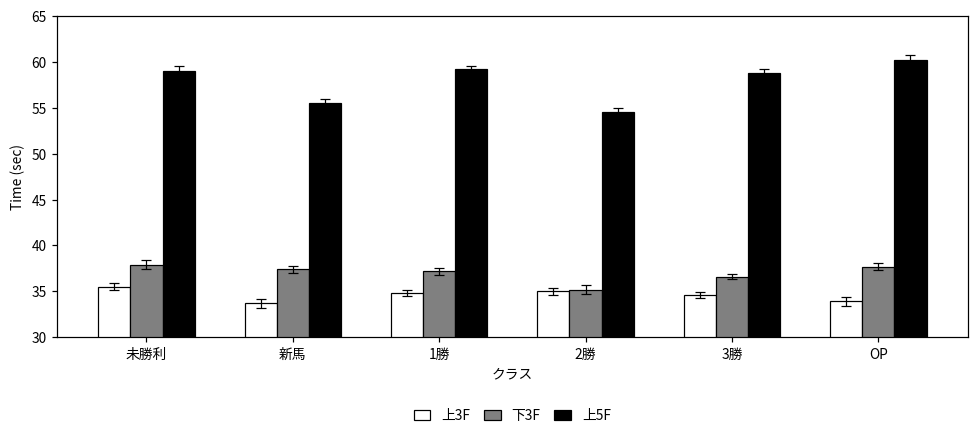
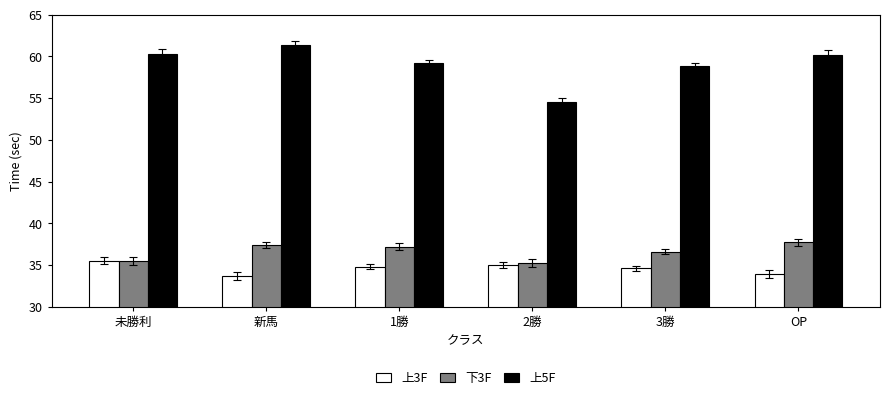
  {
    "上3F": {
      "未勝利": 36,
      "新馬": 34,
      "1勝": 35,
      "2勝": 35,
      "3勝": 35,
      "OP": 34
    },
    "下3F": {
-     "未勝利": 38,
+     "未勝利": 36,
      "新馬": 37,
      "1勝": 37,
      "2勝": 35,
      "3勝": 37,
      "OP": 38
    },
    "上5F": {
-     "未勝利": 59,
-     "新馬": 56,
+     "未勝利": 60,
+     "新馬": 61,
      "1勝": 59,
      "2勝": 55,
      "3勝": 59,
      "OP": 60
    }
  }
